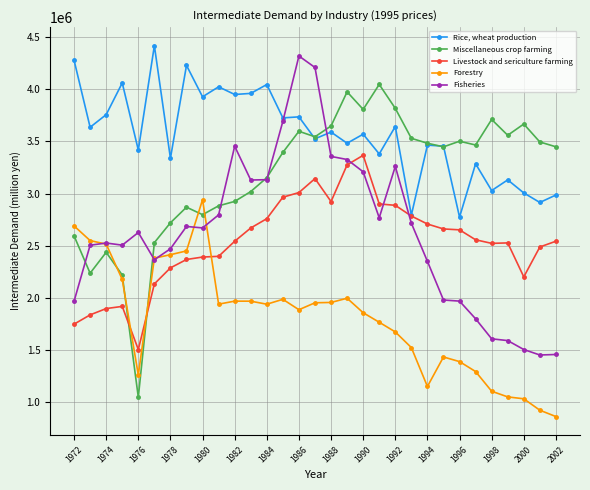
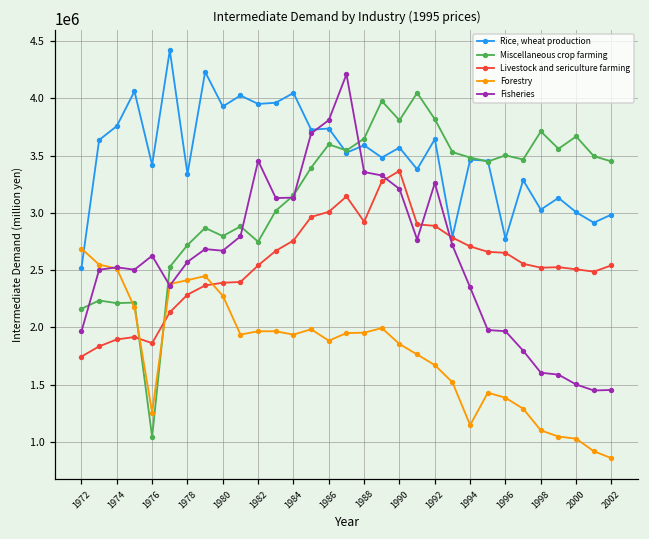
  {
    "Rice, wheat production": {
-     "1972": 4280000,
+     "1972": 2520000,
      "1974": 3760000,
      "1976": 3420000,
      "1978": 3340000,
      "1980": 3930000,
      "1982": 3950000,
      "1984": 4050000,
      "1986": 3740000,
      "1988": 3590000,
      "1990": 3570000,
      "1992": 3640000,
      "1996": 2770000,
      "1998": 3030000,
      "2000": 3010000,
      "2002": 2990000
    },
    "Miscellaneous crop farming": {
-     "1972": 2590000,
-     "1974": 2440000,
+     "1972": 2160000,
+     "1974": 2210000,
      "1976": 1040000,
      "1978": 2720000,
      "1980": 2800000,
-     "1982": 2920000,
+     "1982": 2750000,
      "1986": 3600000,
      "1988": 3650000,
      "1990": 3810000,
      "1992": 3820000,
      "1996": 3500000,
      "1998": 3710000,
      "2000": 3670000,
      "2002": 3450000
    },
    "Livestock and sericulture farming": {
      "1972": 1750000,
      "1974": 1900000,
-     "1976": 1500000,
+     "1976": 1860000,
      "1978": 2290000,
      "1980": 2390000,
      "1982": 2540000,
      "1984": 2760000,
      "1986": 3010000,
      "1988": 2920000,
      "1990": 3370000,
      "1992": 2890000,
      "1994": 2710000,
      "1996": 2650000,
      "1998": 2520000,
-     "2000": 2200000,
+     "2000": 2510000,
      "2002": 2540000
    },
    "Forestry": {
      "1972": 2690000,
      "1976": 1260000,
      "1978": 2410000,
-     "1980": 2940000,
+     "1980": 2280000,
      "1982": 1970000,
      "1984": 1940000,
      "1986": 1880000,
      "1988": 1950000,
      "1990": 1860000,
      "1992": 1670000,
      "1994": 1150000,
      "1996": 1390000,
      "1998": 1100000,
      "2000": 1030000,
      "2002": 860000
    },
    "Fisheries": {
      "1972": 1970000,
      "1976": 2630000,
-     "1978": 2470000,
+     "1978": 2570000,
      "1980": 2670000,
      "1982": 3450000,
-     "1986": 4320000,
+     "1986": 3810000,
      "1988": 3360000,
      "1990": 3210000,
      "1992": 3260000,
      "1994": 2350000,
      "1996": 1970000,
      "1998": 1610000,
      "2000": 1500000,
      "2002": 1450000
    }
  }
